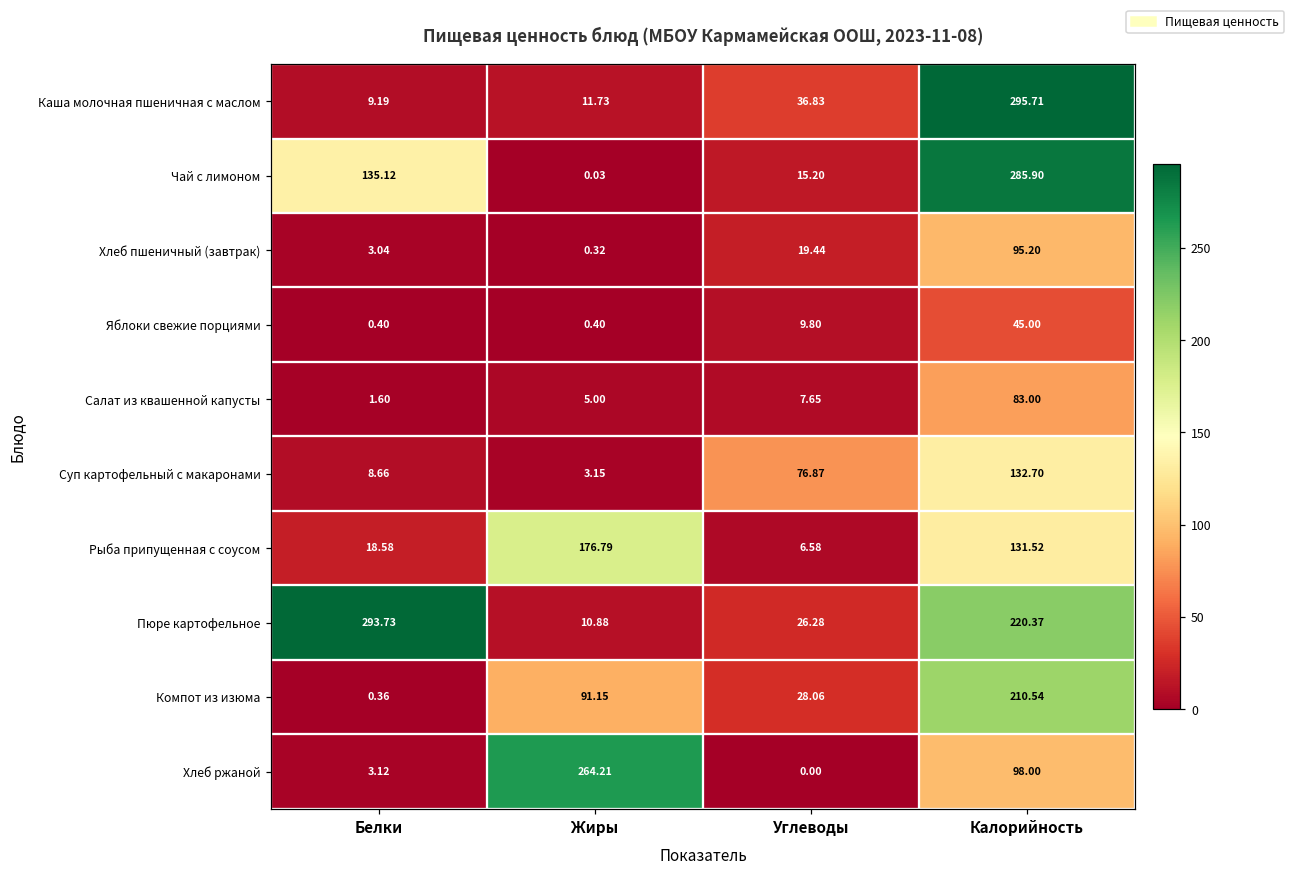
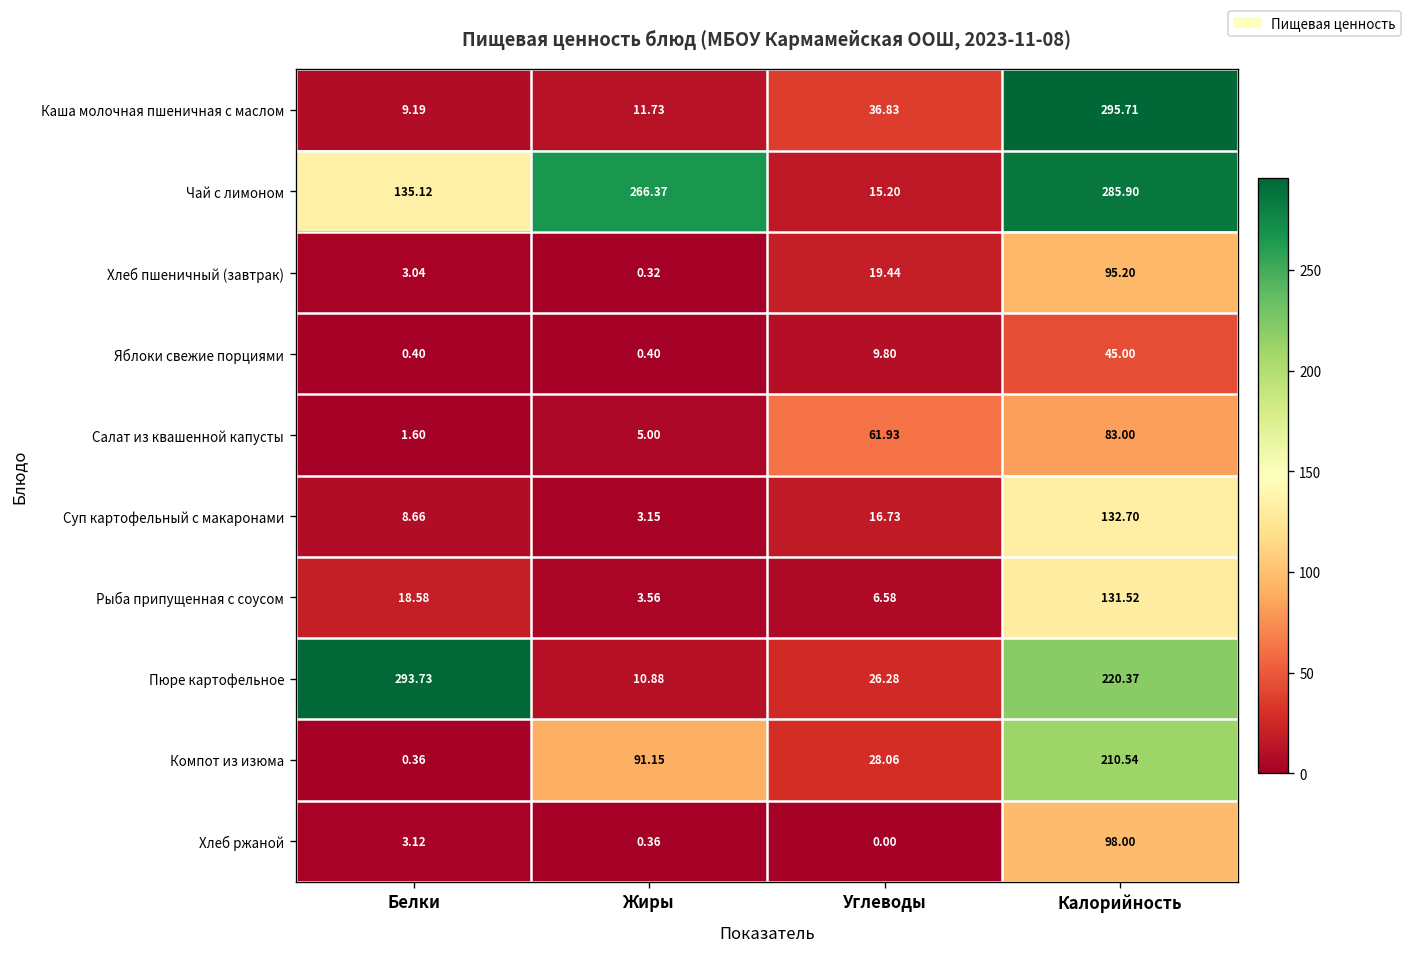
  {
    "Каша молочная пшеничная с маслом": {
      "Белки": 9.19,
      "Жиры": 11.73,
      "Углеводы": 36.83,
      "Калорийность": 295.71
    },
    "Чай с лимоном": {
      "Белки": 135.12,
-     "Жиры": 0.03,
+     "Жиры": 266.37,
      "Углеводы": 15.20,
      "Калорийность": 285.90
    },
    "Хлеб пшеничный (завтрак)": {
      "Белки": 3.04,
      "Жиры": 0.32,
      "Углеводы": 19.44,
      "Калорийность": 95.20
    },
    "Яблоки свежие порциями": {
      "Белки": 0.40,
      "Жиры": 0.40,
      "Углеводы": 9.80,
      "Калорийность": 45.00
    },
    "Салат из квашенной капусты": {
      "Белки": 1.60,
      "Жиры": 5.00,
-     "Углеводы": 7.65,
+     "Углеводы": 61.93,
      "Калорийность": 83.00
    },
    "Суп картофельный с макаронами": {
      "Белки": 8.66,
      "Жиры": 3.15,
-     "Углеводы": 76.87,
+     "Углеводы": 16.73,
      "Калорийность": 132.70
    },
    "Рыба припущенная с соусом": {
      "Белки": 18.58,
-     "Жиры": 176.79,
+     "Жиры": 3.56,
      "Углеводы": 6.58,
      "Калорийность": 131.52
    },
    "Пюре картофельное": {
      "Белки": 293.73,
      "Жиры": 10.88,
      "Углеводы": 26.28,
      "Калорийность": 220.37
    },
    "Компот из изюма": {
      "Белки": 0.36,
      "Жиры": 91.15,
      "Углеводы": 28.06,
      "Калорийность": 210.54
    },
    "Хлеб ржаной": {
      "Белки": 3.12,
-     "Жиры": 264.21,
+     "Жиры": 0.36,
      "Углеводы": 0.00,
      "Калорийность": 98.00
    }
  }
